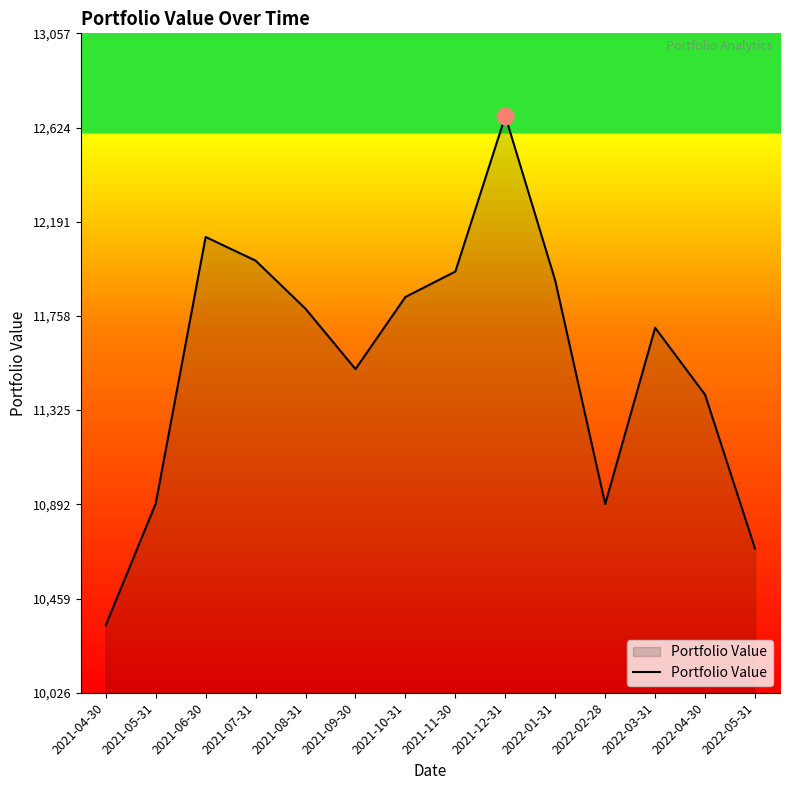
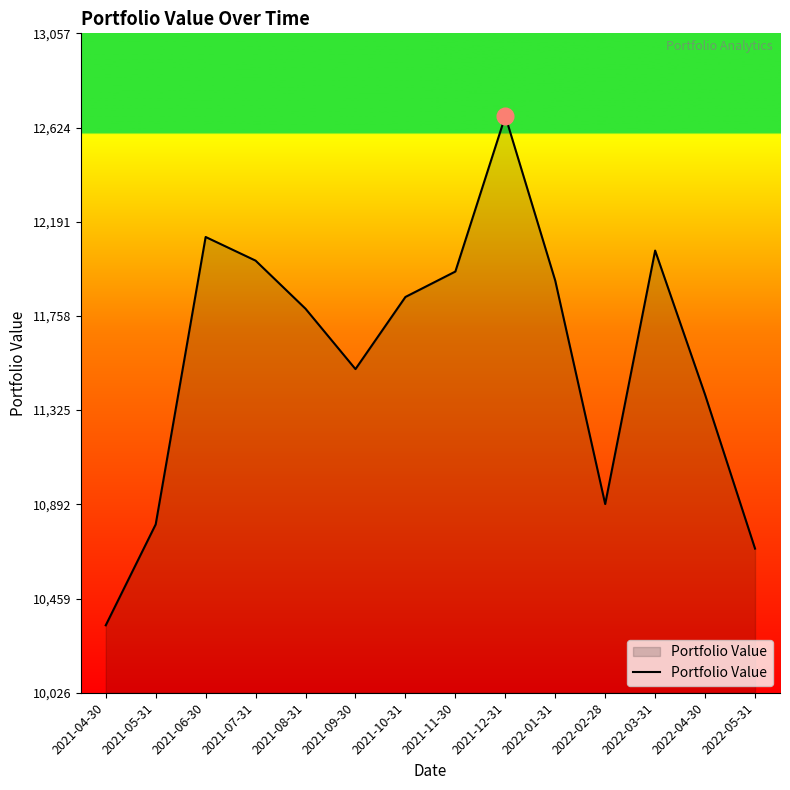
  {
    "Portfolio Value": {
      "2021-04-30": "10,340",
-     "2021-05-31": "10,890",
+     "2021-05-31": "10,800",
      "2021-06-30": "12,120",
      "2021-07-31": "12,010",
      "2021-08-31": "11,790",
      "2021-09-30": "11,510",
      "2021-10-31": "11,850",
      "2021-11-30": "11,960",
      "2022-01-31": "11,920",
      "2022-02-28": "10,890",
-     "2022-03-31": "11,700",
+     "2022-03-31": "12,060",
      "2022-04-30": "11,400",
      "2022-05-31": "10,690"
    }
  }
